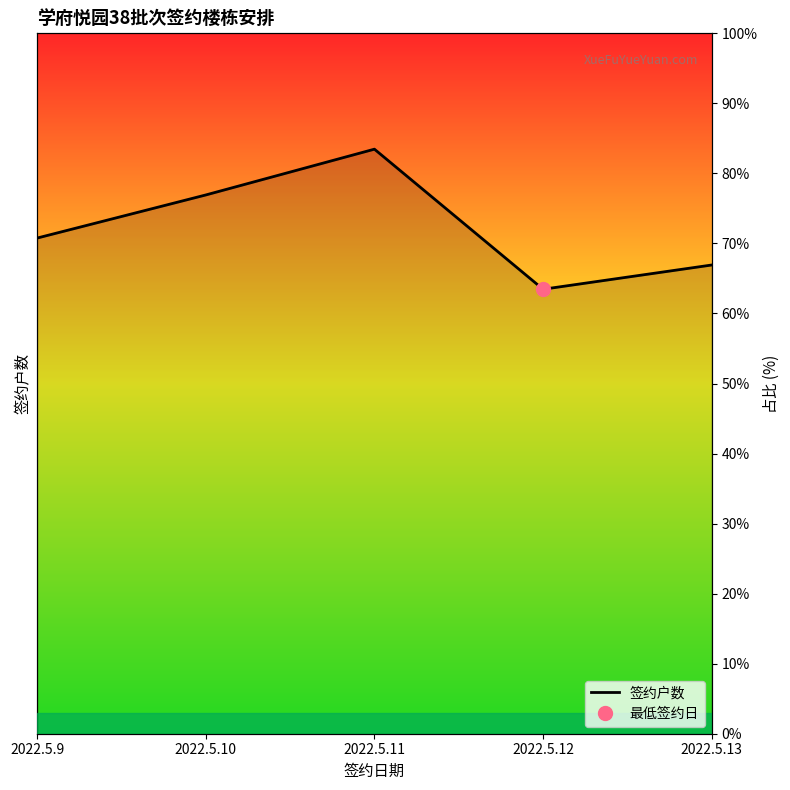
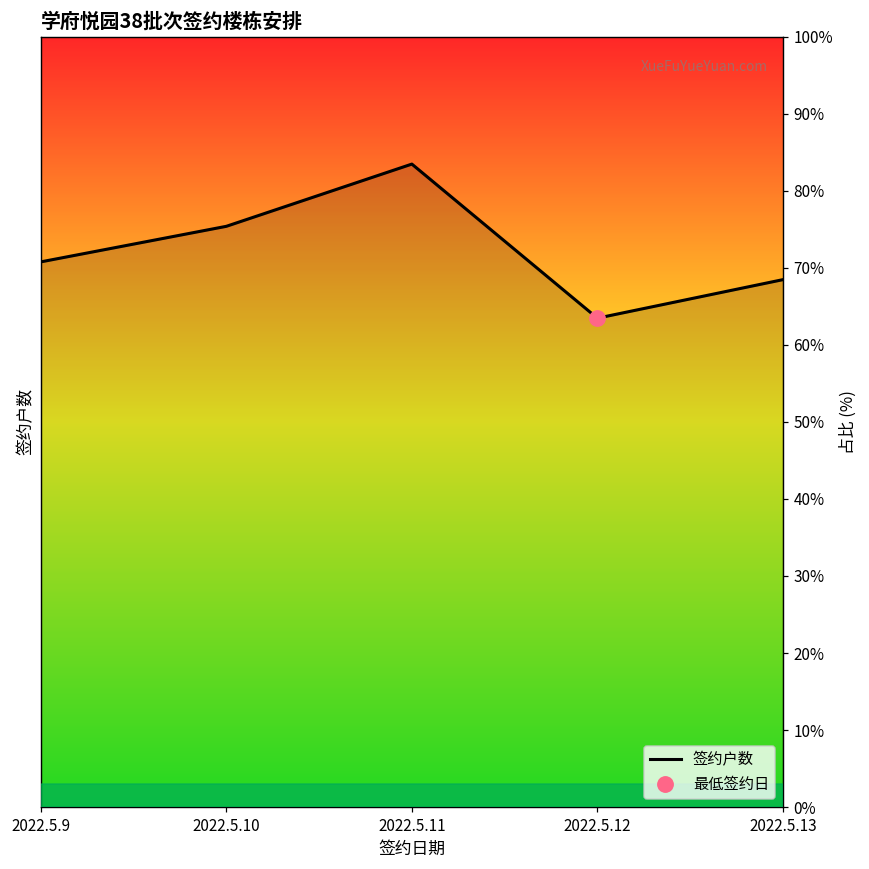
  {
    "签约户数": {
      "2022.5.9": "71%",
-     "2022.5.10": "77%",
+     "2022.5.10": "75%",
      "2022.5.11": "83%",
-     "2022.5.13": "67%"
+     "2022.5.13": "68%"
    }
  }
